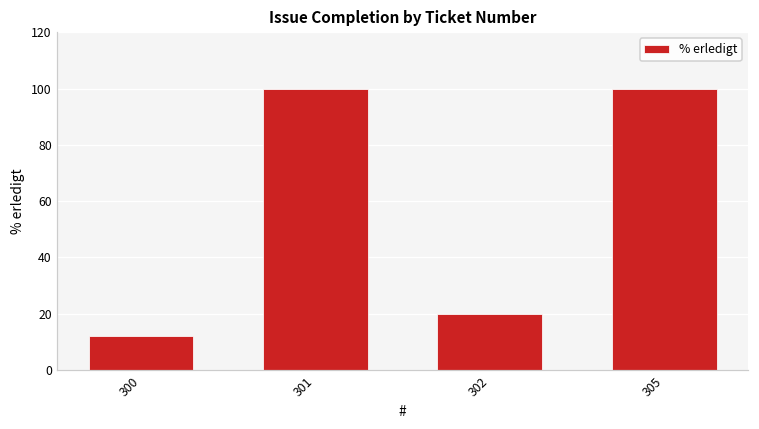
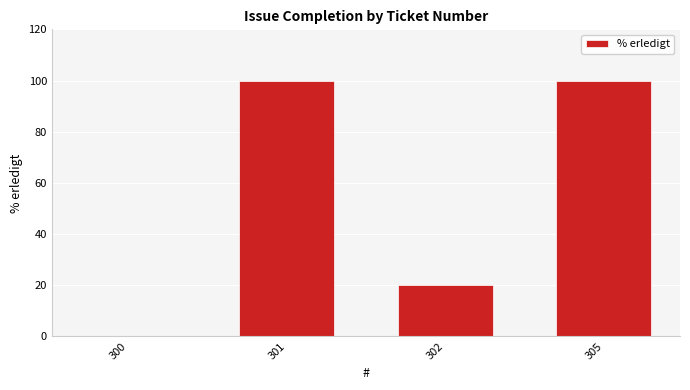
  {
-   "300": 12,
+   "300": 0,
    "301": 100,
    "302": 20,
    "305": 100
  }
